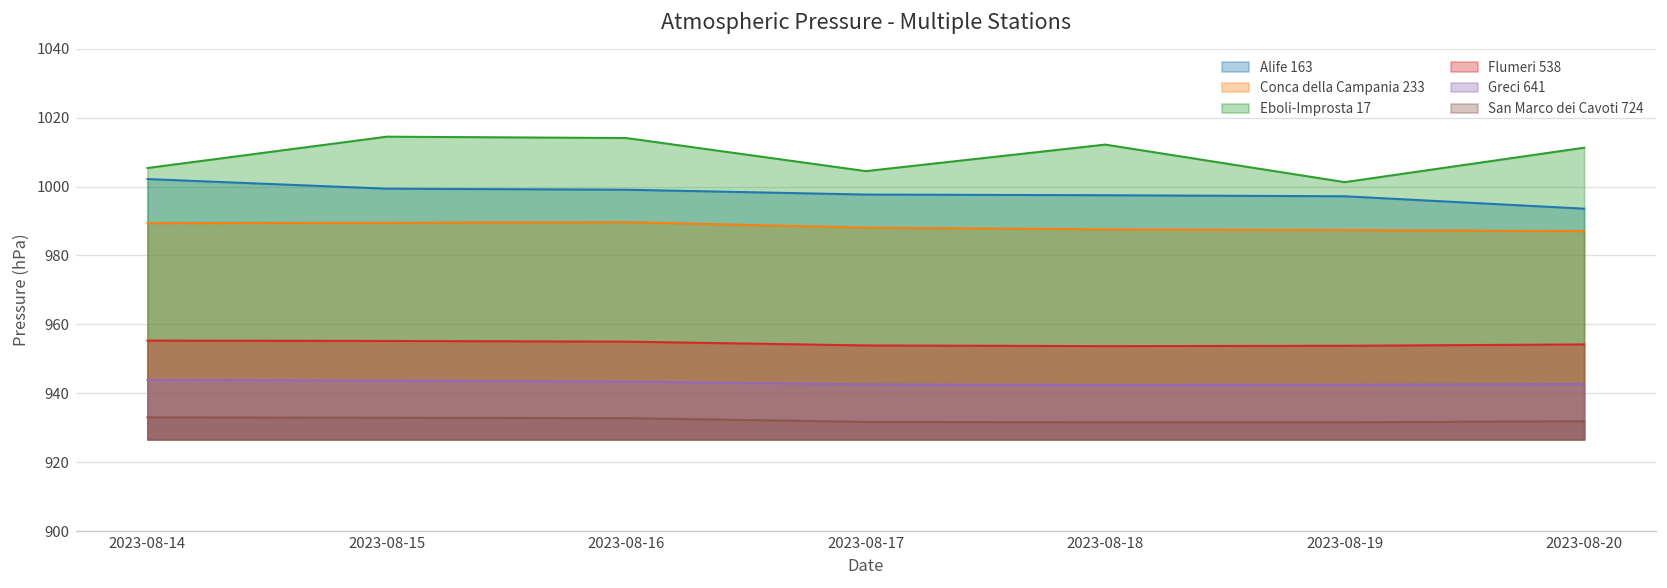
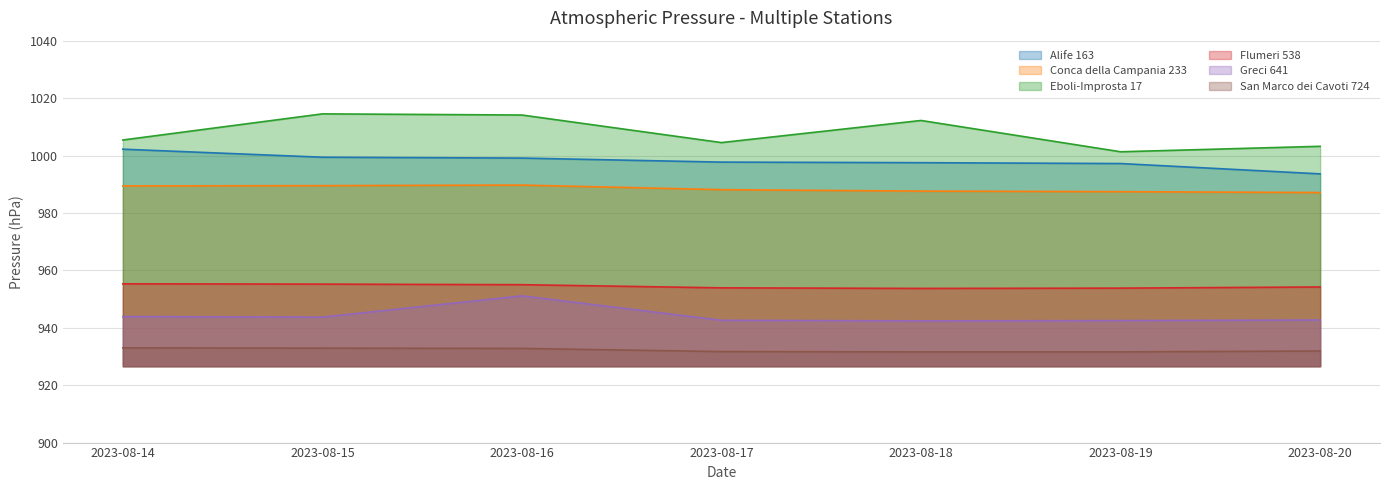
  {
    "Alife 163": {
      "2023-08-14": 1002,
      "2023-08-15": 999,
      "2023-08-16": 999,
      "2023-08-17": 998,
      "2023-08-18": 998,
      "2023-08-19": 997,
      "2023-08-20": 994
    },
    "Eboli-Improsta 17": {
      "2023-08-14": 1005,
      "2023-08-15": 1015,
      "2023-08-16": 1014,
      "2023-08-17": 1005,
      "2023-08-18": 1012,
      "2023-08-19": 1001,
-     "2023-08-20": 1011
+     "2023-08-20": 1003
    },
    "Greci 641": {
      "2023-08-14": 944,
      "2023-08-15": 944,
-     "2023-08-16": 943,
+     "2023-08-16": 951,
      "2023-08-17": 943,
      "2023-08-18": 942,
      "2023-08-19": 943,
      "2023-08-20": 943
    }
  }
